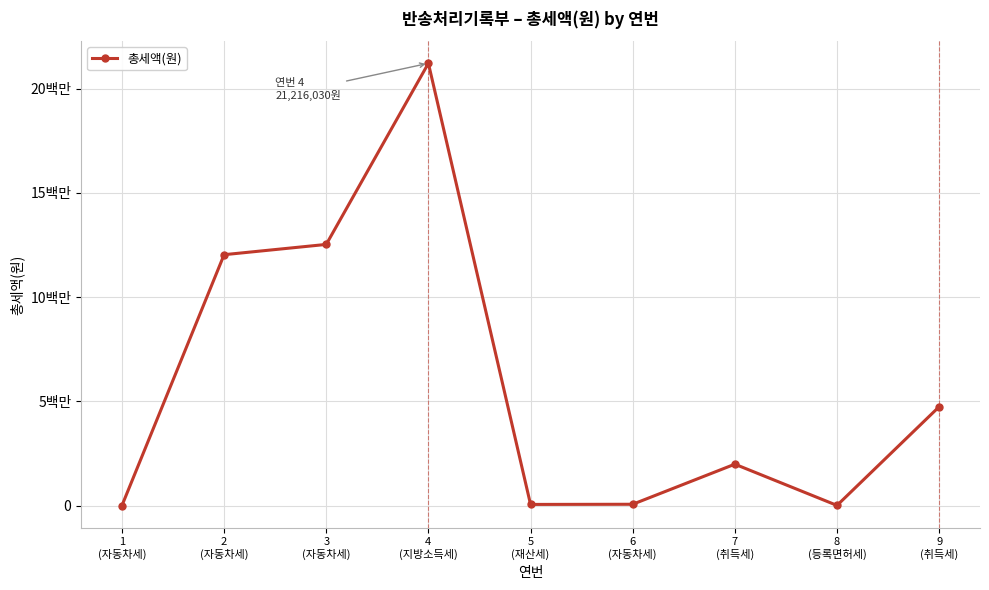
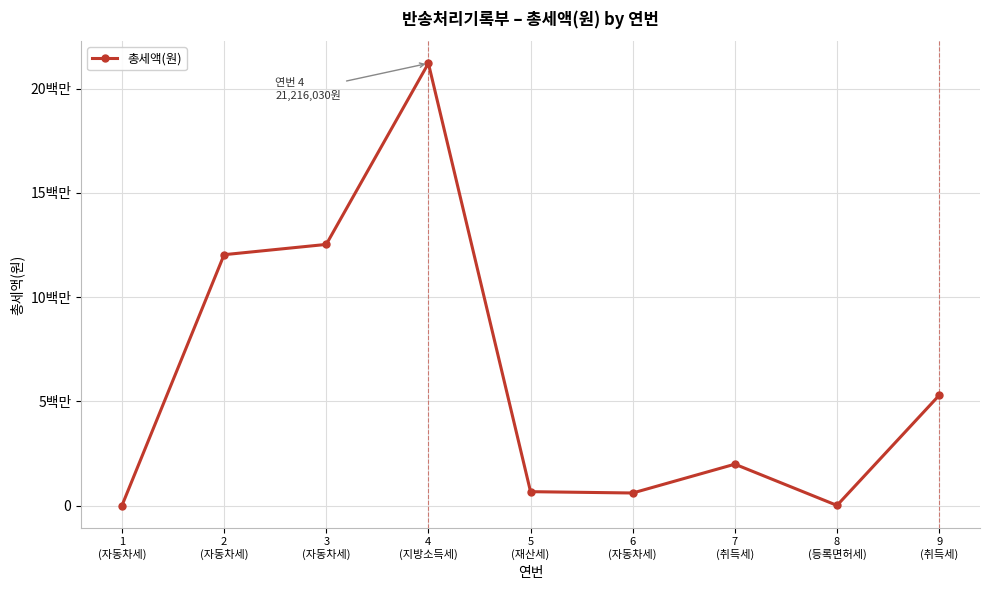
  {
    "1 (자동차세)": "0.0백만",
    "2 (자동차세)": "12.0백만",
    "3 (자동차세)": "12.5백만",
-   "5 (재산세)": "0.1백만",
-   "6 (자동차세)": "0.1백만",
+   "5 (재산세)": "0.7백만",
+   "6 (자동차세)": "0.6백만",
    "7 (취득세)": "2.0백만",
    "8 (등록면허세)": "0.0백만",
-   "9 (취득세)": "4.7백만"
+   "9 (취득세)": "5.3백만"
  }
